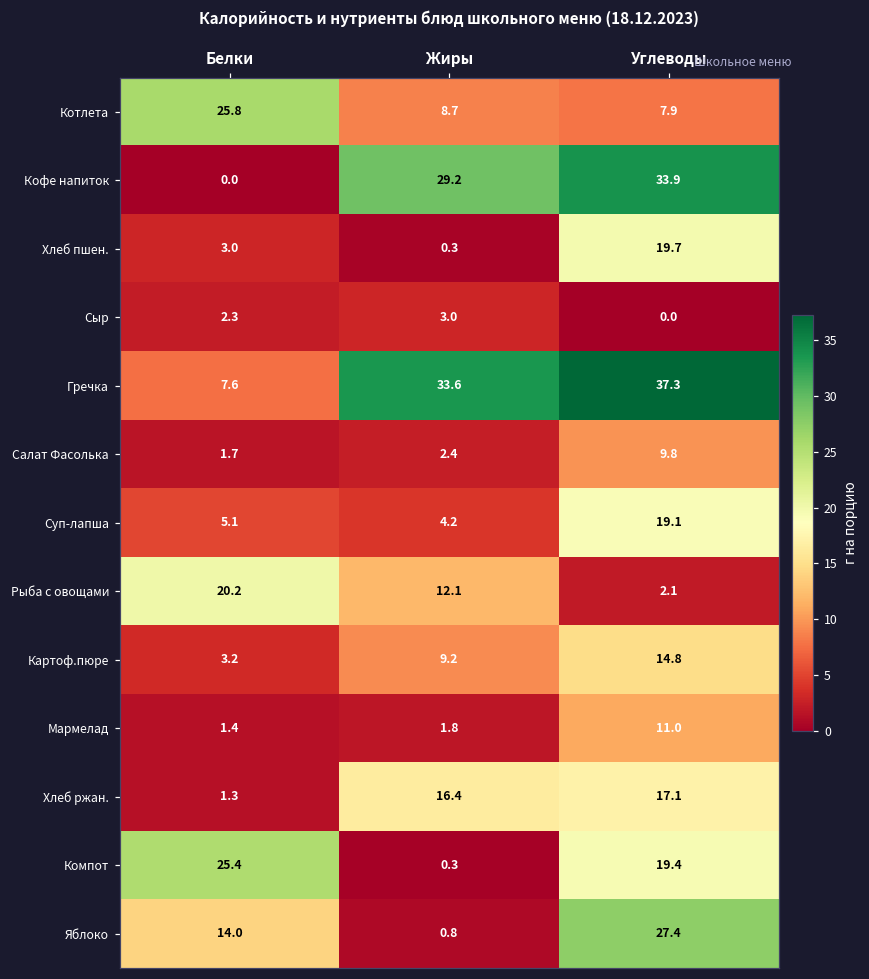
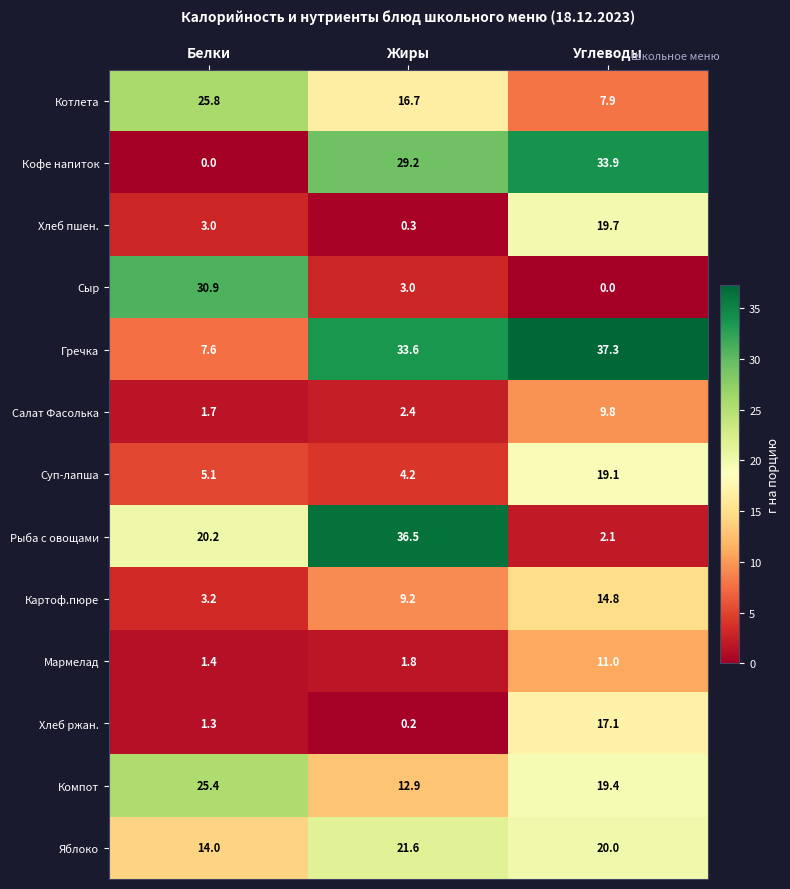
  {
    "Котлета": {
      "Белки": 25.8,
-     "Жиры": 8.7,
+     "Жиры": 16.7,
      "Углеводы": 7.9
    },
    "Кофе напиток": {
      "Белки": 0.0,
      "Жиры": 29.2,
      "Углеводы": 33.9
    },
    "Хлеб пшен.": {
      "Белки": 3.0,
      "Жиры": 0.3,
      "Углеводы": 19.7
    },
    "Сыр": {
-     "Белки": 2.3,
+     "Белки": 30.9,
      "Жиры": 3.0,
      "Углеводы": 0.0
    },
    "Гречка": {
      "Белки": 7.6,
      "Жиры": 33.6,
      "Углеводы": 37.3
    },
    "Салат Фасолька": {
      "Белки": 1.7,
      "Жиры": 2.4,
      "Углеводы": 9.8
    },
    "Суп-лапша": {
      "Белки": 5.1,
      "Жиры": 4.2,
      "Углеводы": 19.1
    },
    "Рыба с овощами": {
      "Белки": 20.2,
-     "Жиры": 12.1,
+     "Жиры": 36.5,
      "Углеводы": 2.1
    },
    "Картоф.пюре": {
      "Белки": 3.2,
      "Жиры": 9.2,
      "Углеводы": 14.8
    },
    "Мармелад": {
      "Белки": 1.4,
      "Жиры": 1.8,
      "Углеводы": 11.0
    },
    "Хлеб ржан.": {
      "Белки": 1.3,
-     "Жиры": 16.4,
+     "Жиры": 0.2,
      "Углеводы": 17.1
    },
    "Компот": {
      "Белки": 25.4,
-     "Жиры": 0.3,
+     "Жиры": 12.9,
      "Углеводы": 19.4
    },
    "Яблоко": {
      "Белки": 14.0,
-     "Жиры": 0.8,
-     "Углеводы": 27.4
+     "Жиры": 21.6,
+     "Углеводы": 20.0
    }
  }
